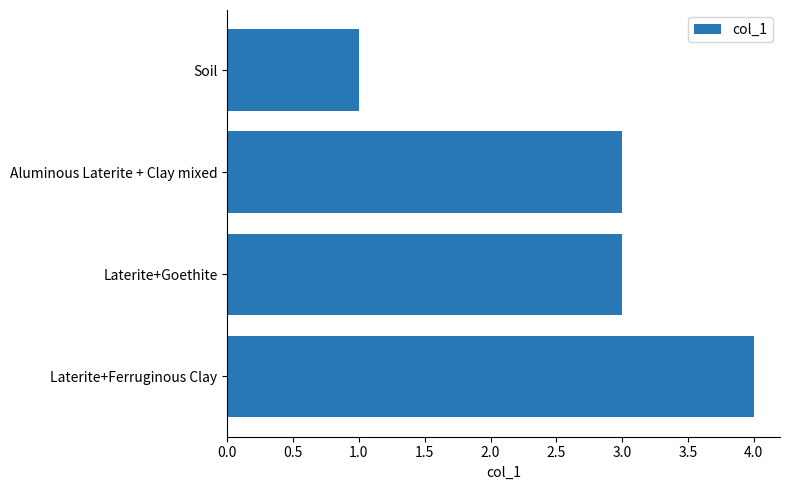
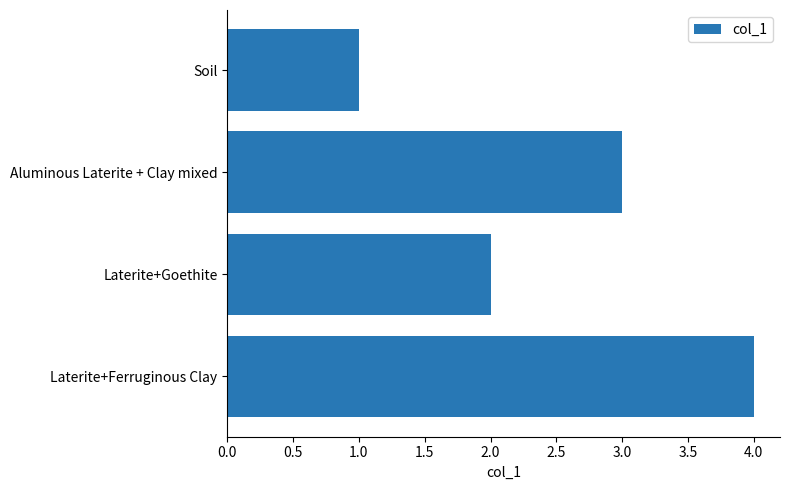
  {
    "Soil": 1,
    "Aluminous Laterite + Clay mixed": 3,
-   "Laterite+Goethite": 3,
+   "Laterite+Goethite": 2,
    "Laterite+Ferruginous Clay": 4
  }
